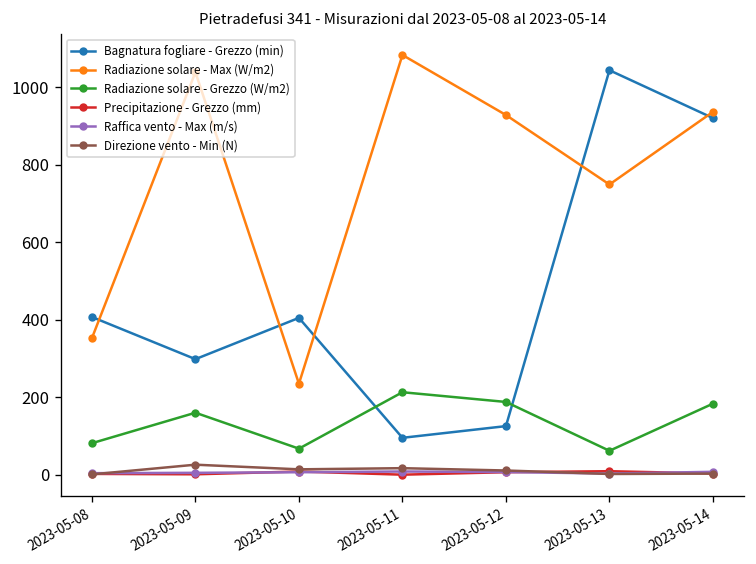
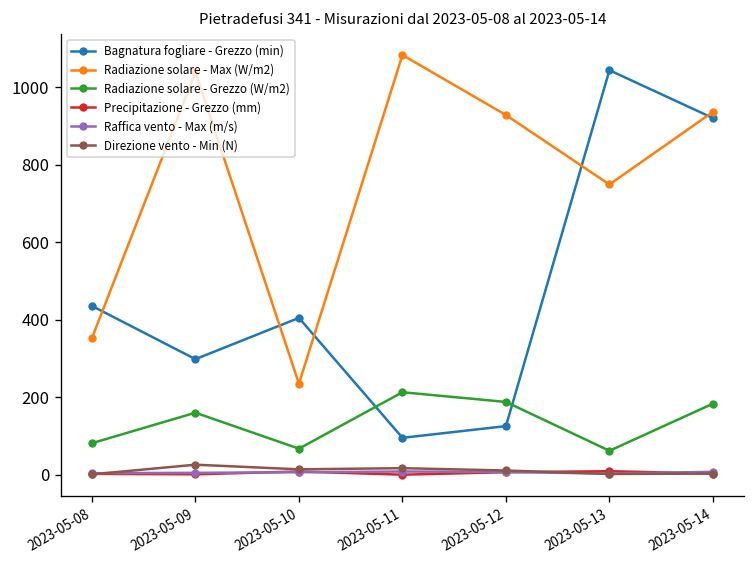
  {
    "Bagnatura fogliare - Grezzo (min)": {
-     "2023-05-08": 410,
+     "2023-05-08": 440,
      "2023-05-09": 300,
      "2023-05-10": 410,
      "2023-05-11": 100,
      "2023-05-12": 130,
      "2023-05-13": 1040,
      "2023-05-14": 920
    },
    "Radiazione solare - Max (W/m2)": {
      "2023-05-08": 350,
      "2023-05-10": 240,
      "2023-05-11": 1080,
      "2023-05-12": 930,
      "2023-05-13": 750,
      "2023-05-14": 940
    },
    "Radiazione solare - Grezzo (W/m2)": {
      "2023-05-08": 80,
      "2023-05-09": 160,
      "2023-05-10": 70,
      "2023-05-11": 210,
      "2023-05-12": 190,
      "2023-05-13": 60,
      "2023-05-14": 180
    },
    "Precipitazione - Grezzo (mm)": {
      "2023-05-11": 0
    },
    "Raffica vento - Max (m/s)": {
      "2023-05-11": 10
    },
    "Direzione vento - Min (N)": {
      "2023-05-09": 30,
      "2023-05-11": 20
    }
  }
